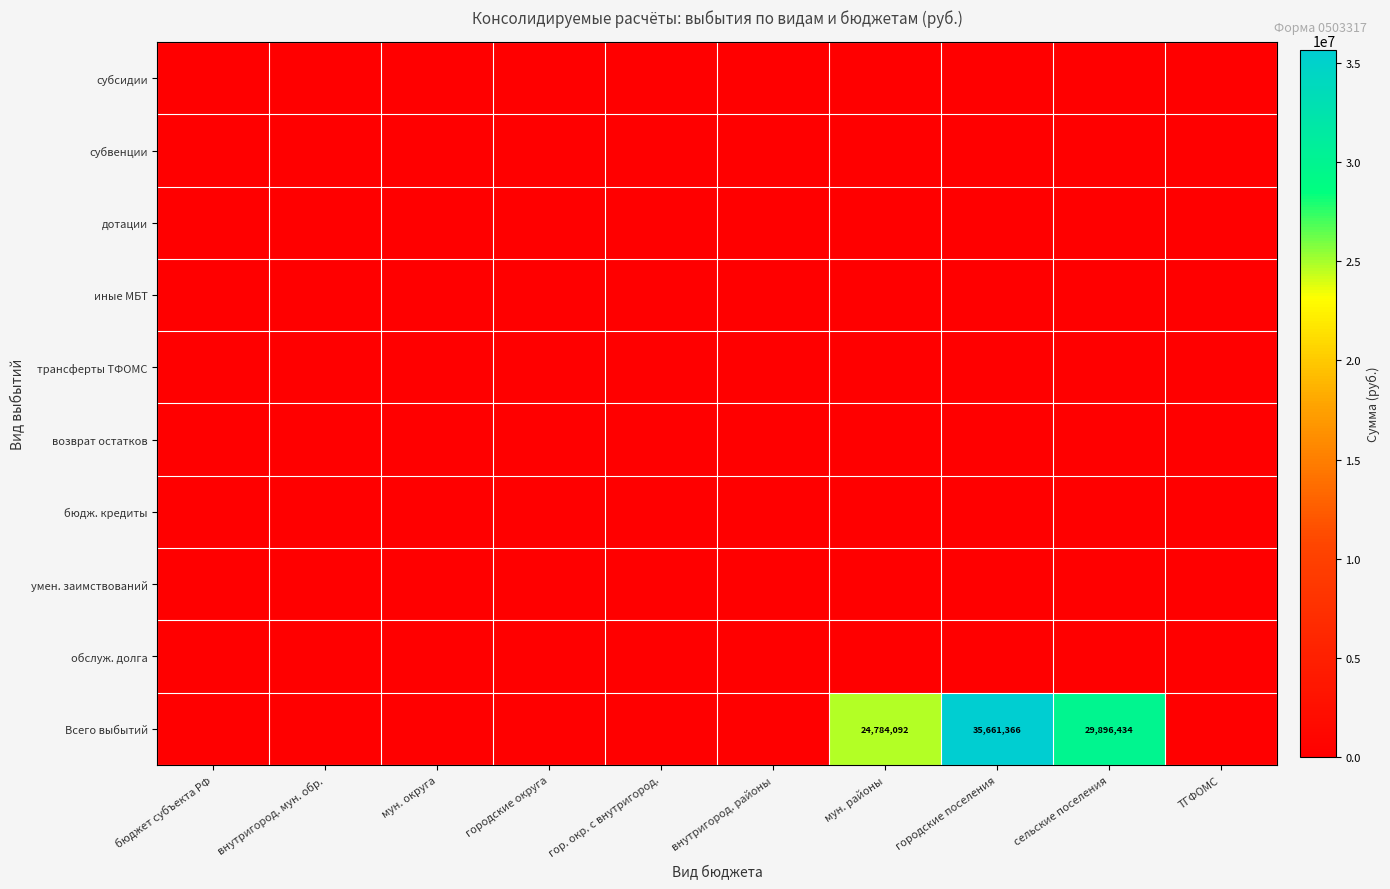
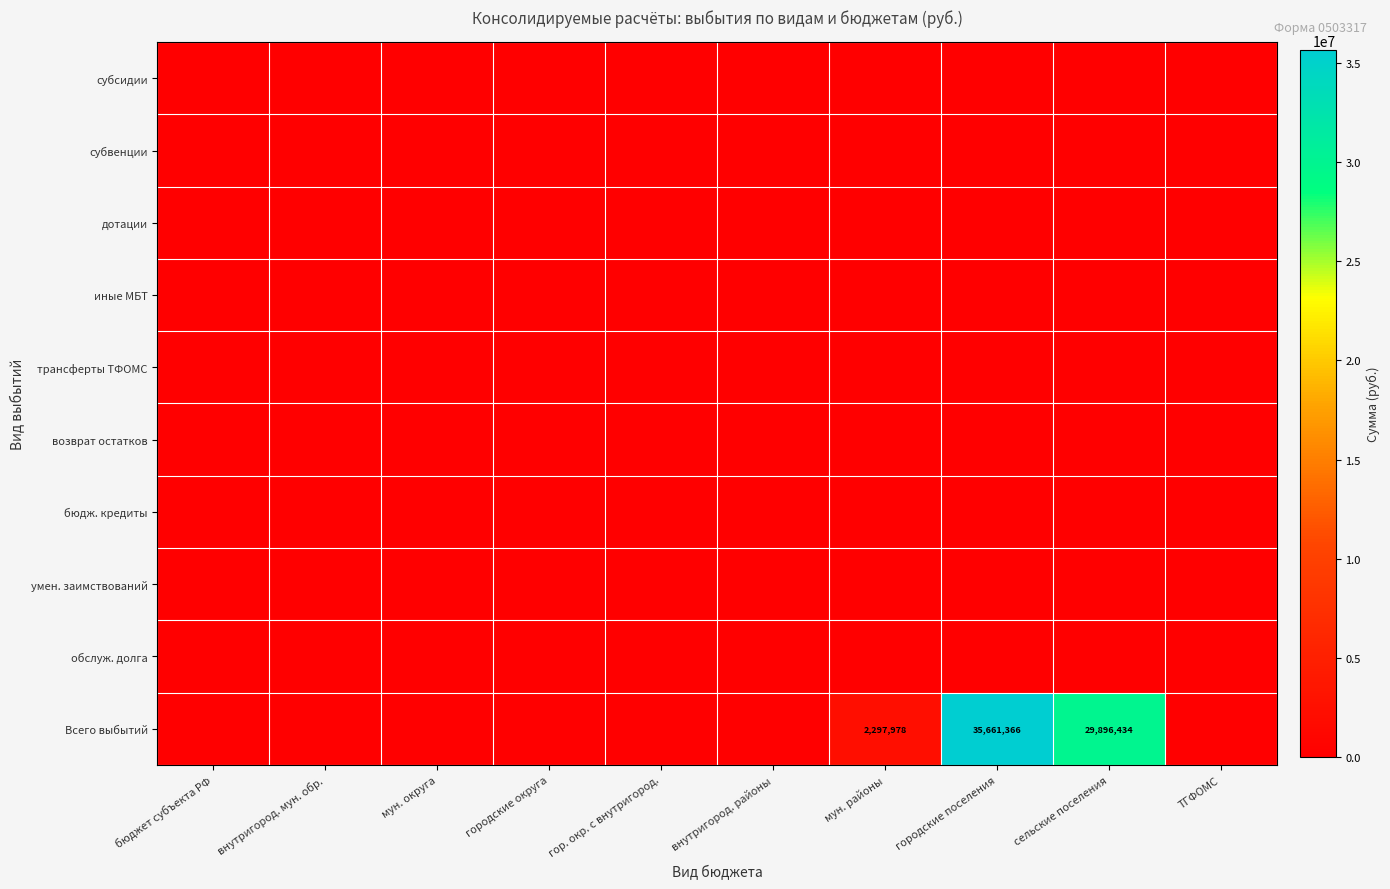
  {
    "Всего выбытий": {
-     "мун. районы": "24,784,092",
+     "мун. районы": "2,297,978",
      "городские поселения": "35,661,366",
      "сельские поселения": "29,896,434"
    }
  }
